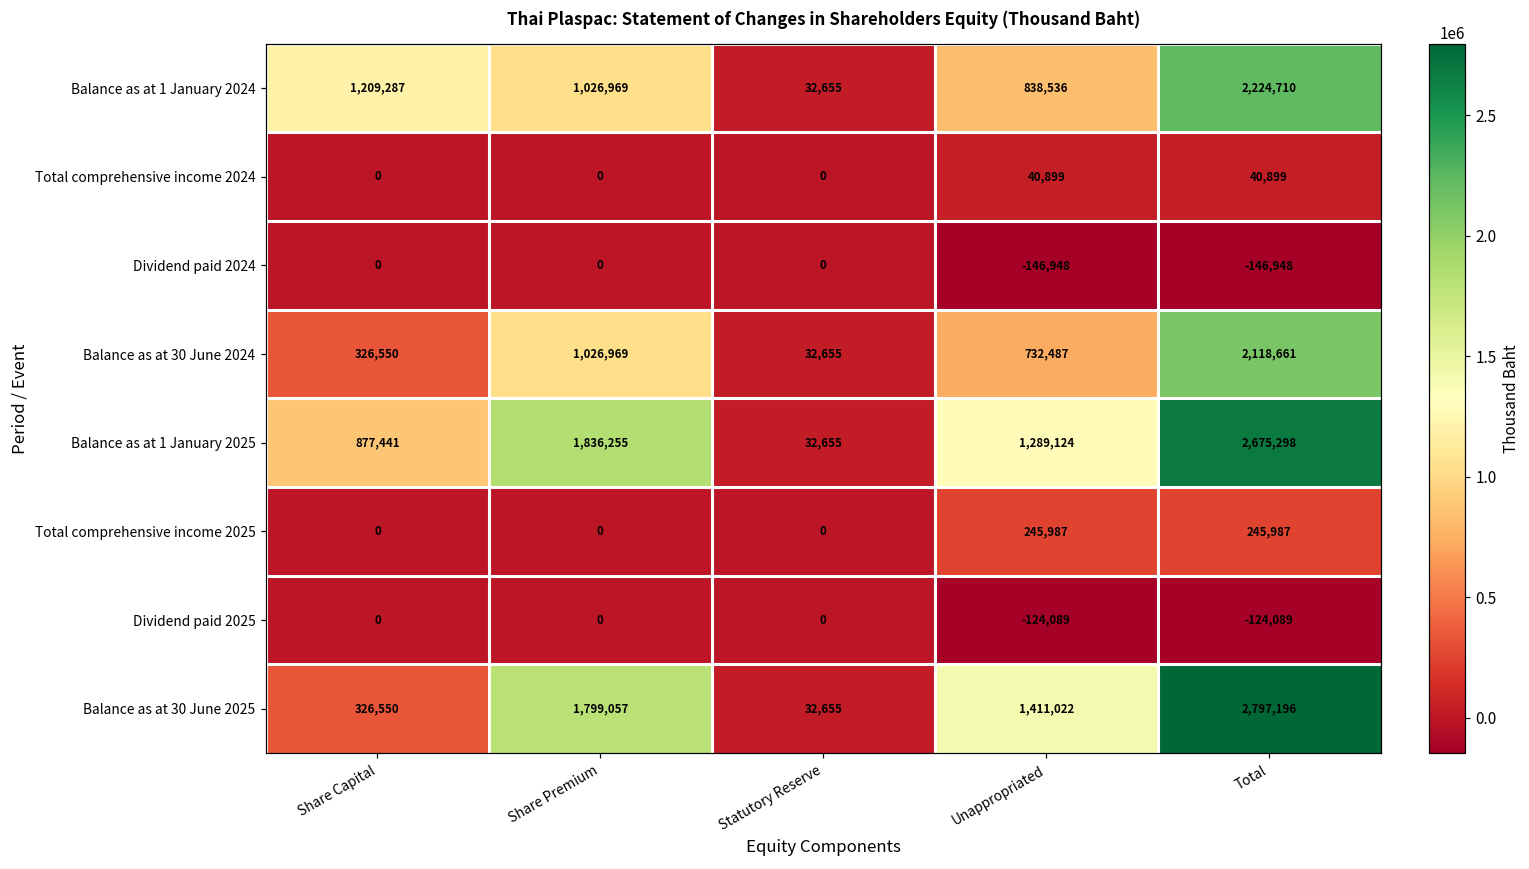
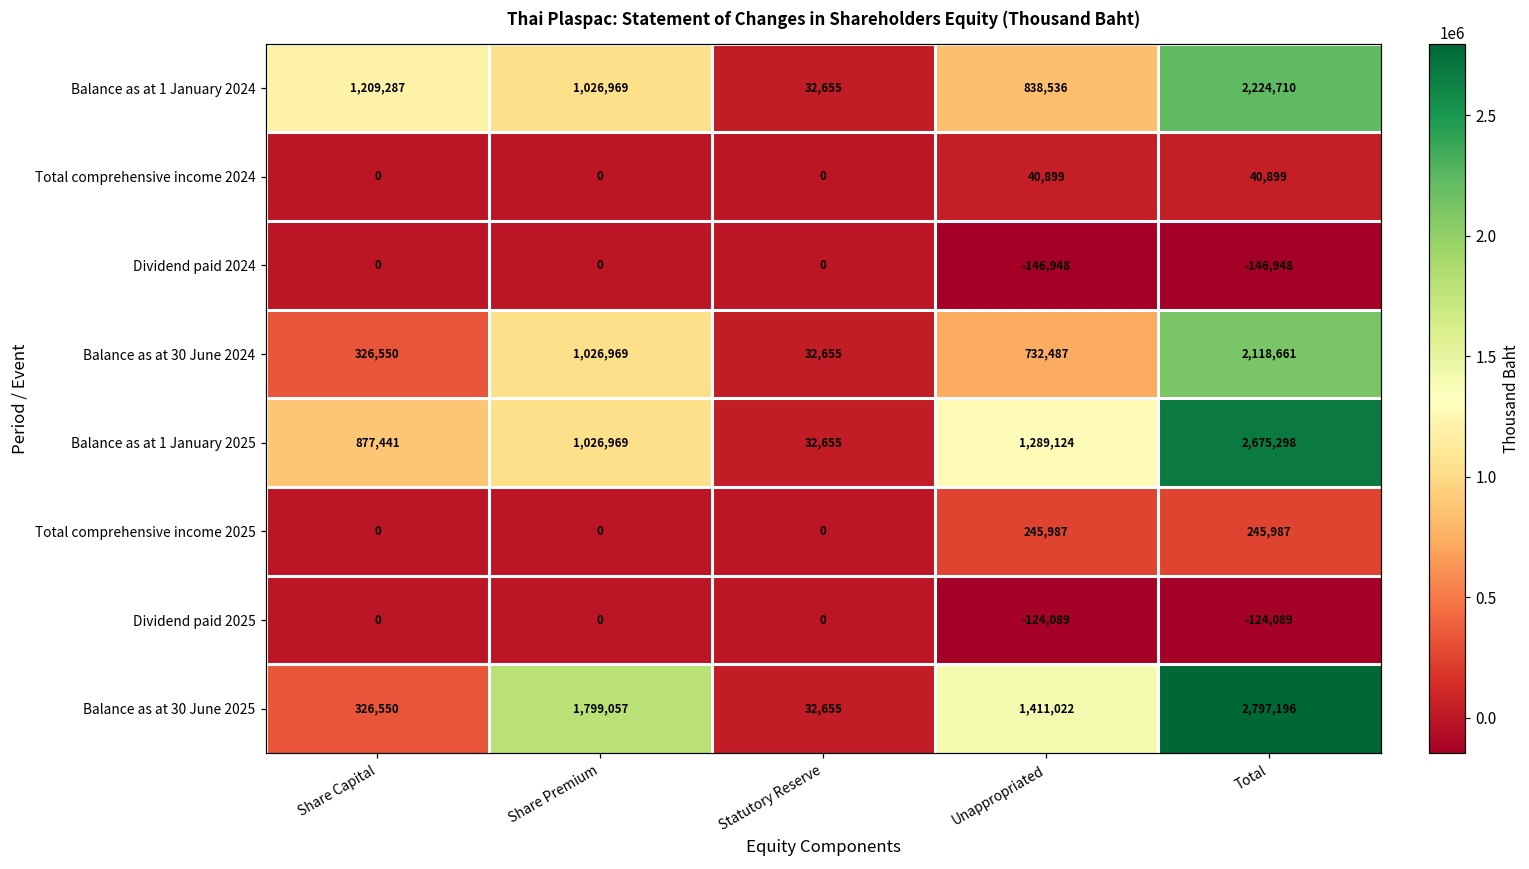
  {
    "Balance as at 1 January 2024": {
      "Share Capital": "1,209,287",
      "Share Premium": "1,026,969",
      "Statutory Reserve": "32,655",
      "Unappropriated": "838,536",
      "Total": "2,224,710"
    },
    "Total comprehensive income 2024": {
      "Share Capital": "0",
      "Share Premium": "0",
      "Statutory Reserve": "0",
      "Unappropriated": "40,899",
      "Total": "40,899"
    },
    "Dividend paid 2024": {
      "Share Capital": "0",
      "Share Premium": "0",
      "Statutory Reserve": "0",
      "Unappropriated": "-146,948",
      "Total": "-146,948"
    },
    "Balance as at 30 June 2024": {
      "Share Capital": "326,550",
      "Share Premium": "1,026,969",
      "Statutory Reserve": "32,655",
      "Unappropriated": "732,487",
      "Total": "2,118,661"
    },
    "Balance as at 1 January 2025": {
      "Share Capital": "877,441",
-     "Share Premium": "1,836,255",
+     "Share Premium": "1,026,969",
      "Statutory Reserve": "32,655",
      "Unappropriated": "1,289,124",
      "Total": "2,675,298"
    },
    "Total comprehensive income 2025": {
      "Share Capital": "0",
      "Share Premium": "0",
      "Statutory Reserve": "0",
      "Unappropriated": "245,987",
      "Total": "245,987"
    },
    "Dividend paid 2025": {
      "Share Capital": "0",
      "Share Premium": "0",
      "Statutory Reserve": "0",
      "Unappropriated": "-124,089",
      "Total": "-124,089"
    },
    "Balance as at 30 June 2025": {
      "Share Capital": "326,550",
      "Share Premium": "1,799,057",
      "Statutory Reserve": "32,655",
      "Unappropriated": "1,411,022",
      "Total": "2,797,196"
    }
  }
